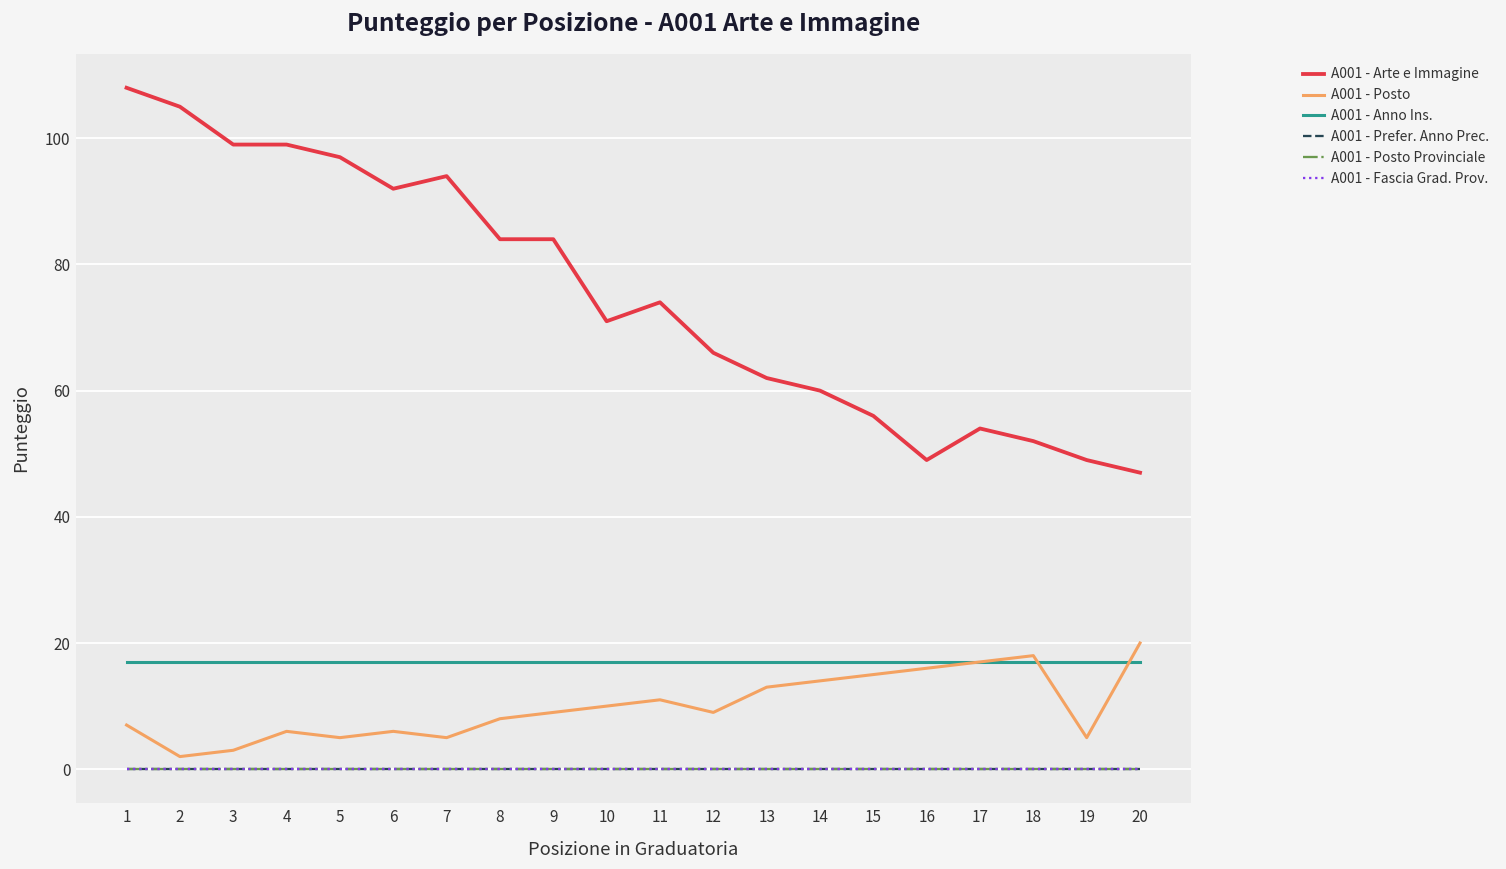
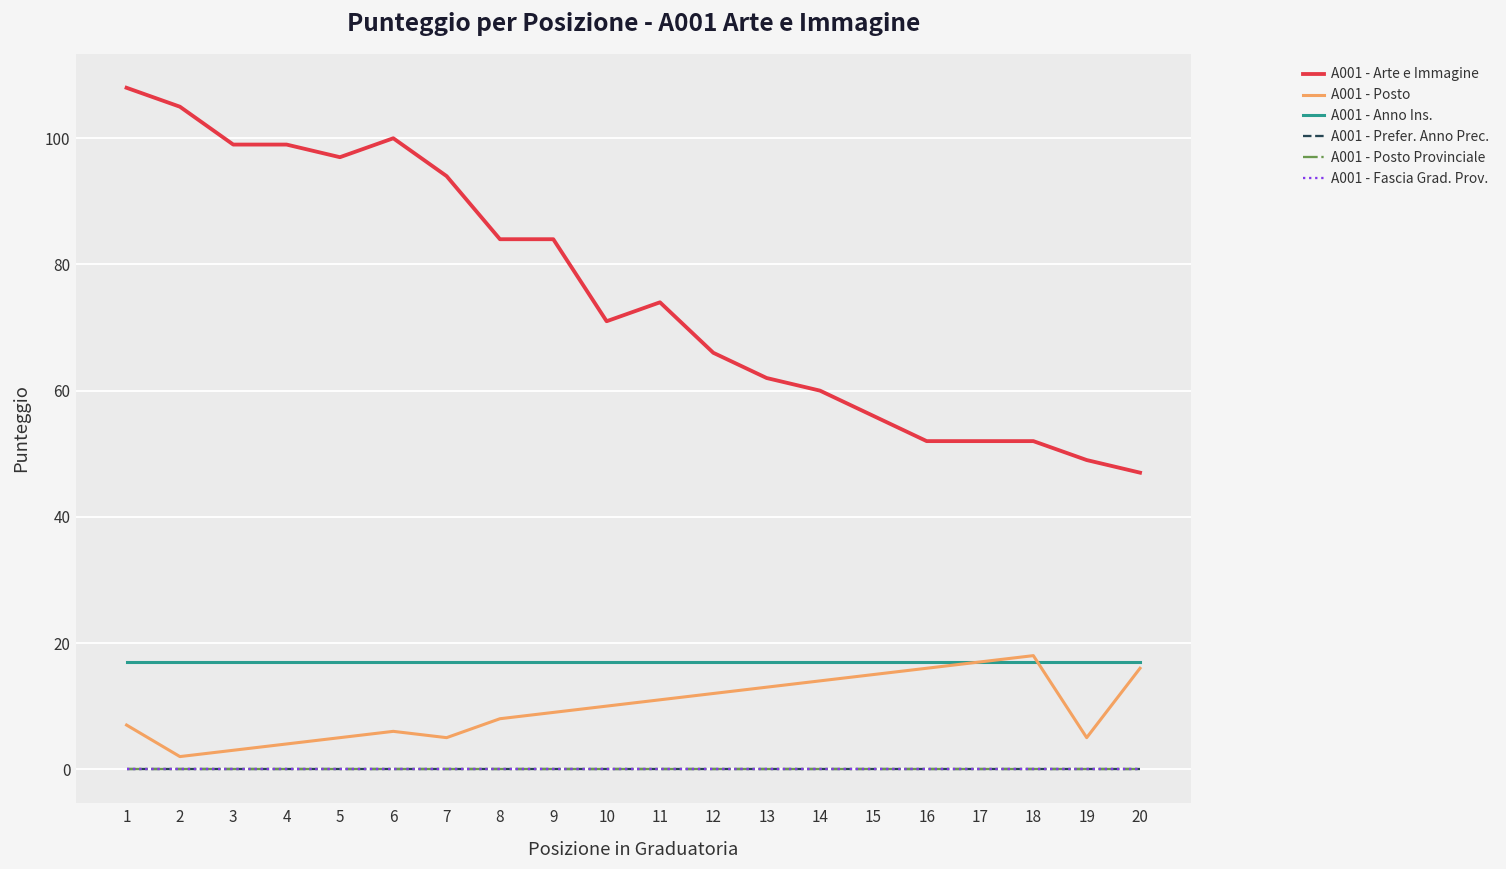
  {
    "A001 - Arte e Immagine": {
      "1": 108,
      "2": 105,
      "3": 99,
      "4": 99,
      "5": 97,
-     "6": 92,
+     "6": 100,
      "7": 94,
      "8": 84,
      "9": 84,
      "10": 71,
      "11": 74,
      "12": 66,
      "13": 62,
      "14": 60,
      "15": 56,
-     "16": 49,
-     "17": 54,
+     "16": 52,
+     "17": 52,
      "18": 52,
      "19": 49,
      "20": 47
    },
    "A001 - Posto": {
      "1": 7,
      "2": 2,
      "3": 3,
-     "4": 6,
+     "4": 4,
      "5": 5,
      "6": 6,
      "7": 5,
      "8": 8,
      "9": 9,
      "10": 10,
      "11": 11,
-     "12": 9,
+     "12": 12,
      "13": 13,
      "14": 14,
      "15": 15,
      "16": 16,
      "18": 18,
      "19": 5,
-     "20": 20
+     "20": 16
    },
    "A001 - Anno Ins.": {
      "1": 17,
      "2": 17,
      "3": 17,
      "4": 17,
      "5": 17,
      "6": 17,
      "7": 17,
      "8": 17,
      "9": 17,
      "10": 17,
      "11": 17,
      "12": 17,
      "13": 17,
      "14": 17,
      "15": 17,
      "16": 17,
      "18": 17,
      "19": 17,
      "20": 17
    },
    "A001 - Fascia Grad. Prov.": {
      "1": 0,
      "2": 0,
      "3": 0,
      "4": 0,
      "5": 0,
      "6": 0,
      "7": 0,
      "8": 0,
      "9": 0,
      "10": 0,
      "11": 0,
      "12": 0,
      "13": 0,
      "14": 0,
      "15": 0,
      "16": 0,
      "17": 0,
      "18": 0,
      "19": 0,
      "20": 0
    }
  }
